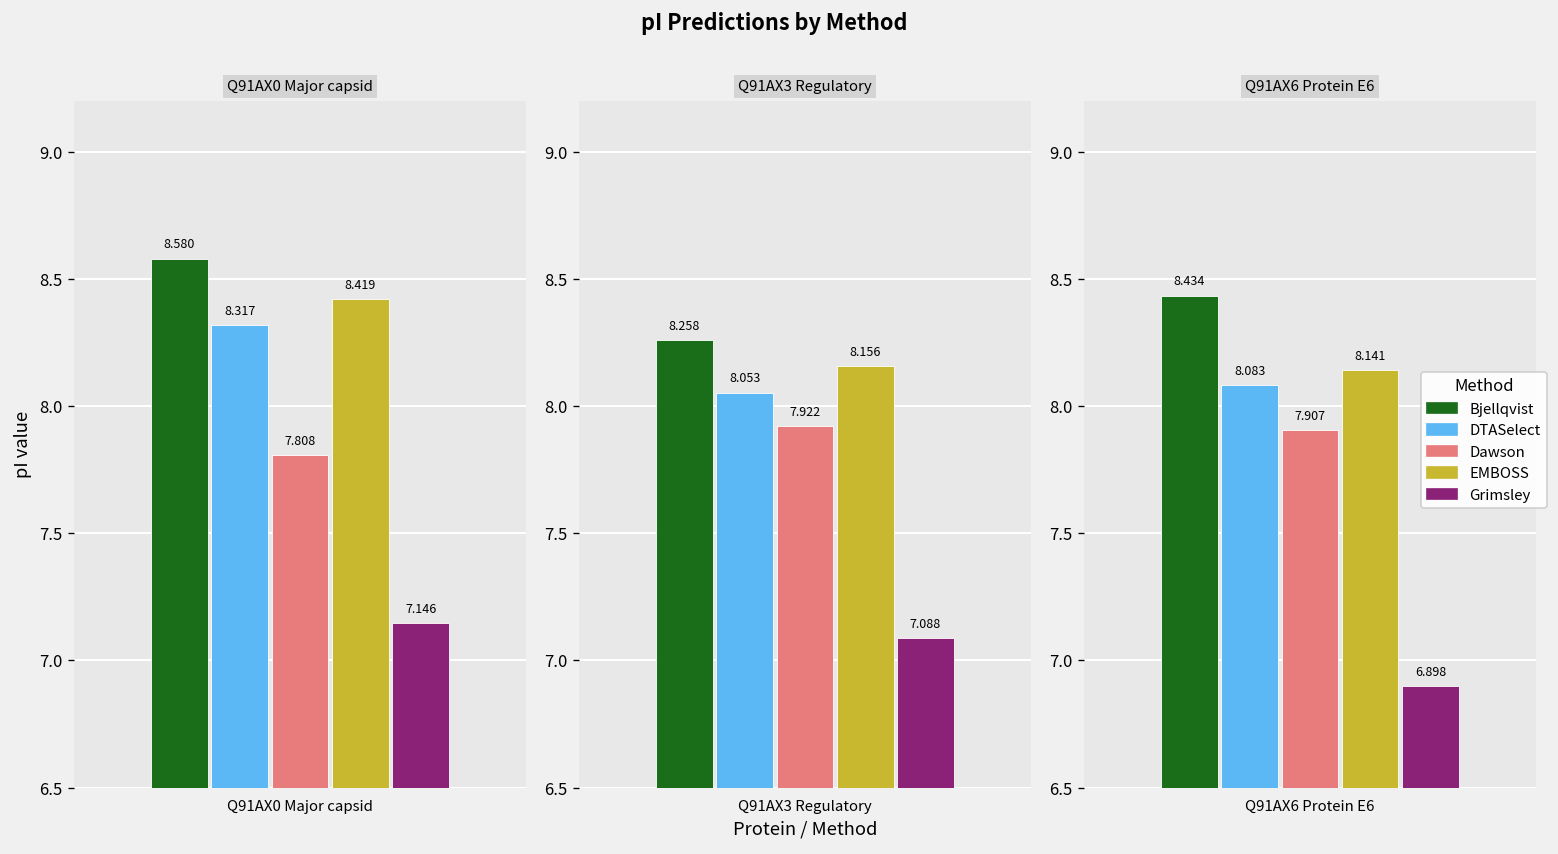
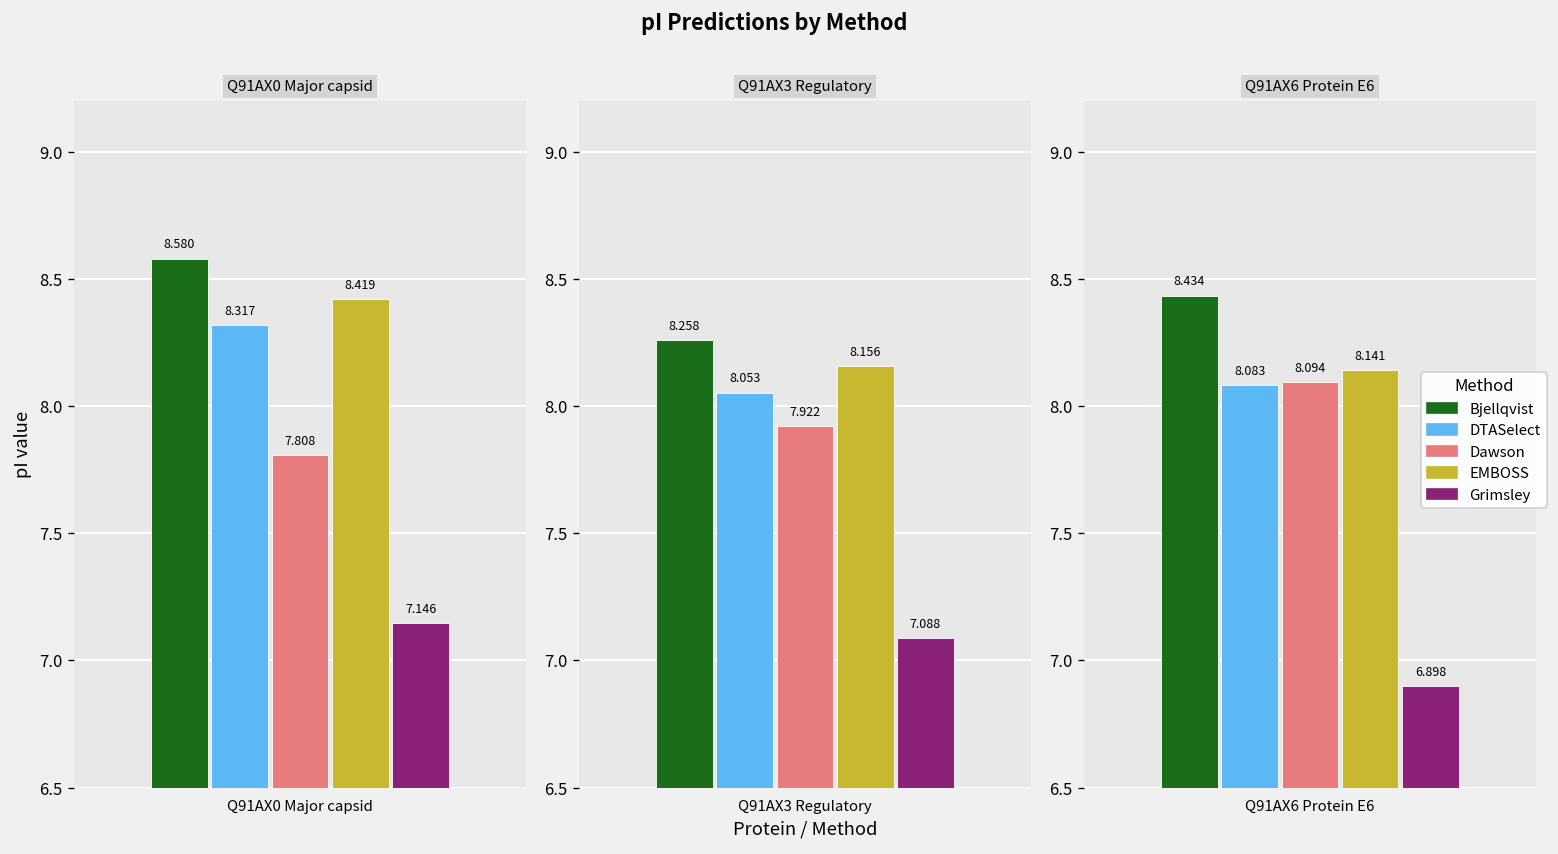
  {
    "Q91AX0 Major capsid": {
      "Q91AX0 Major capsid": 7.808
    },
    "Q91AX3 Regulatory": {
      "Q91AX3 Regulatory": 7.922
    },
    "Q91AX6 Protein E6": {
-     "Q91AX6 Protein E6": 7.907
+     "Q91AX6 Protein E6": 8.094
    }
  }
